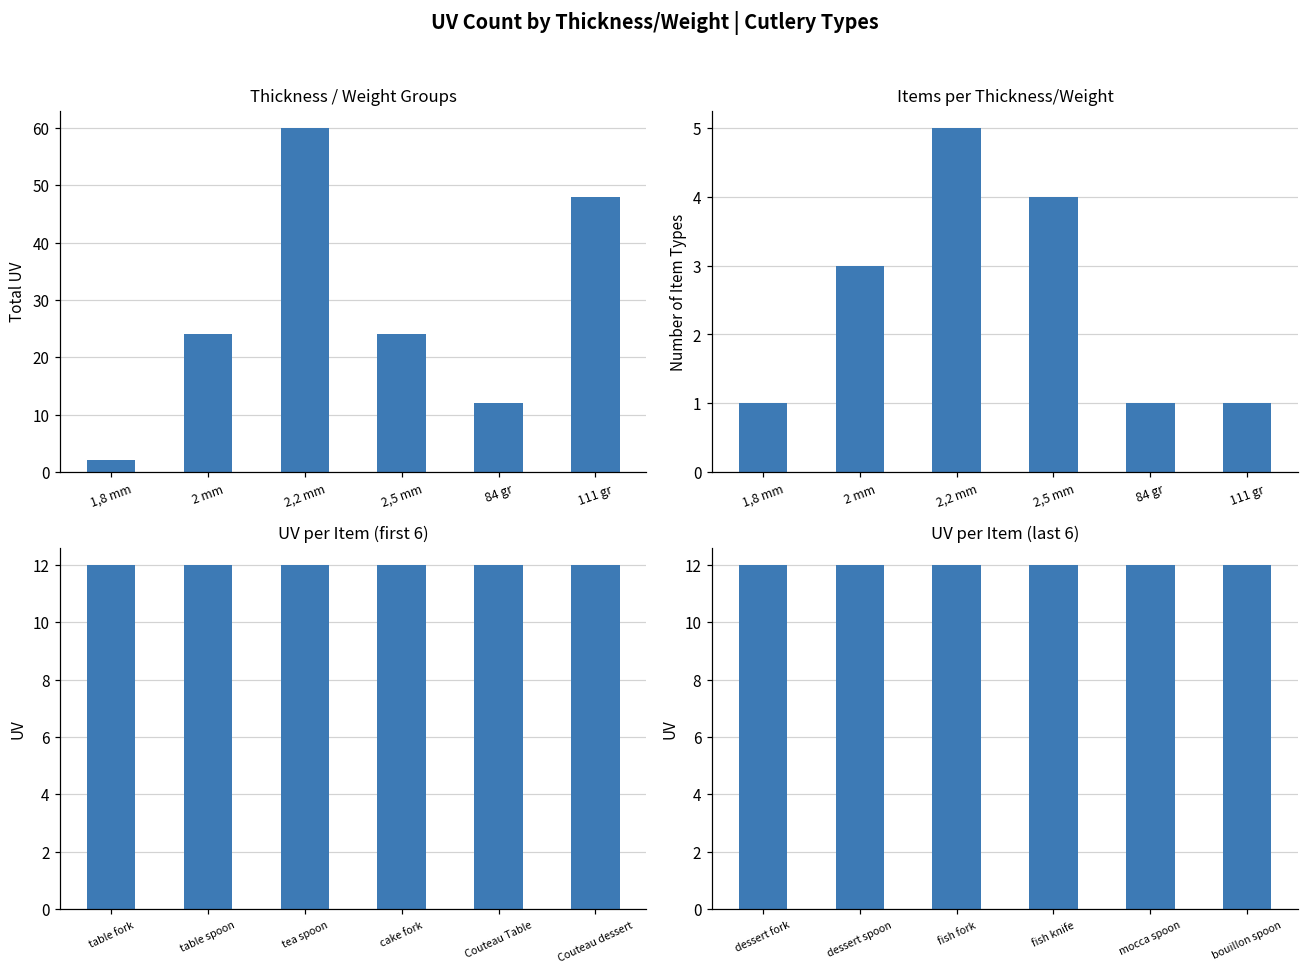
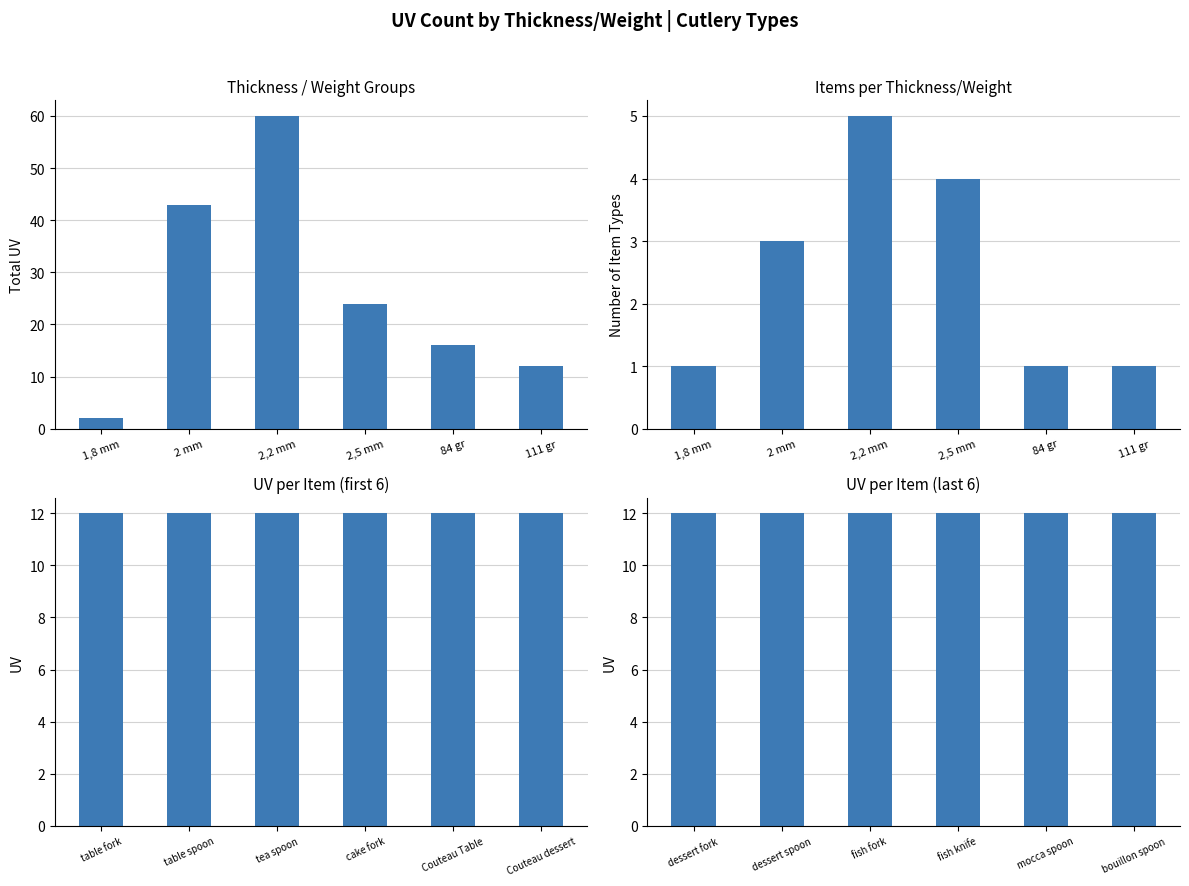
  {
    "Thickness / Weight Groups": {
      "1,8 mm": 2,
-     "2 mm": 24,
+     "2 mm": 43,
      "2,2 mm": 60,
      "2,5 mm": 24,
-     "84 gr": 12,
-     "111 gr": 48
+     "84 gr": 16,
+     "111 gr": 12
    },
    "Items per Thickness/Weight": {
      "1,8 mm": 1.0,
      "2 mm": 3.0,
      "2,2 mm": 5.0,
      "2,5 mm": 4.0,
      "84 gr": 1.0,
      "111 gr": 1.0
    },
    "UV per Item (first 6)": {
      "table fork": 12.0,
      "table spoon": 12.0,
      "tea spoon": 12.0,
      "cake fork": 12.0,
      "Couteau Table": 12.0,
      "Couteau dessert": 12.0
    },
    "UV per Item (last 6)": {
      "dessert fork": 12.0,
      "dessert spoon": 12.0,
      "fish fork": 12.0,
      "fish knife": 12.0,
      "mocca spoon": 12.0,
      "bouillon spoon": 12.0
    }
  }
